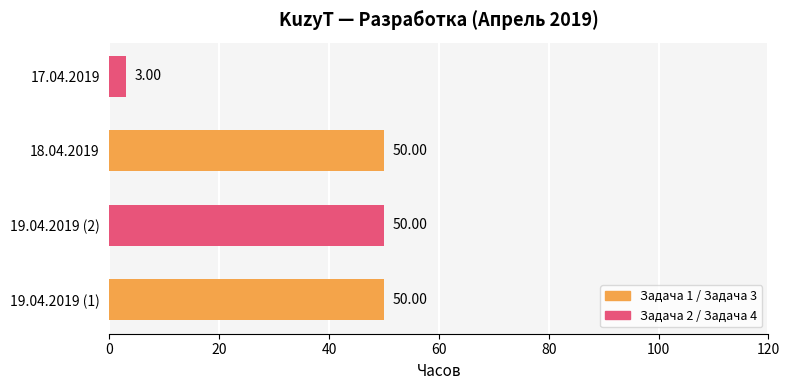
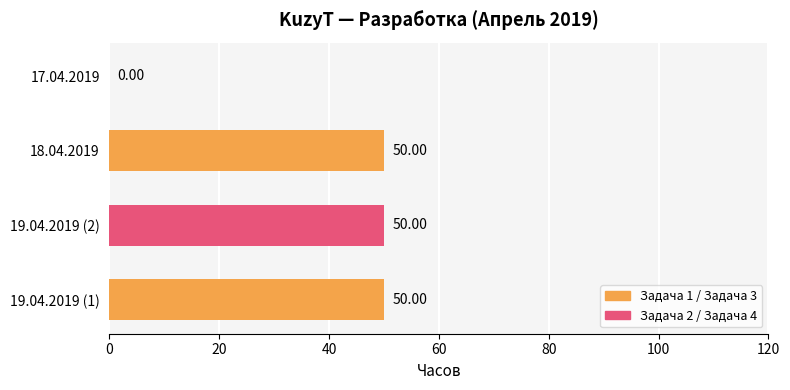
  {
-   "17.04.2019": 3.00,
+   "17.04.2019": 0.00,
    "18.04.2019": 50.00,
    "19.04.2019 (2)": 50.00,
    "19.04.2019 (1)": 50.00
  }
